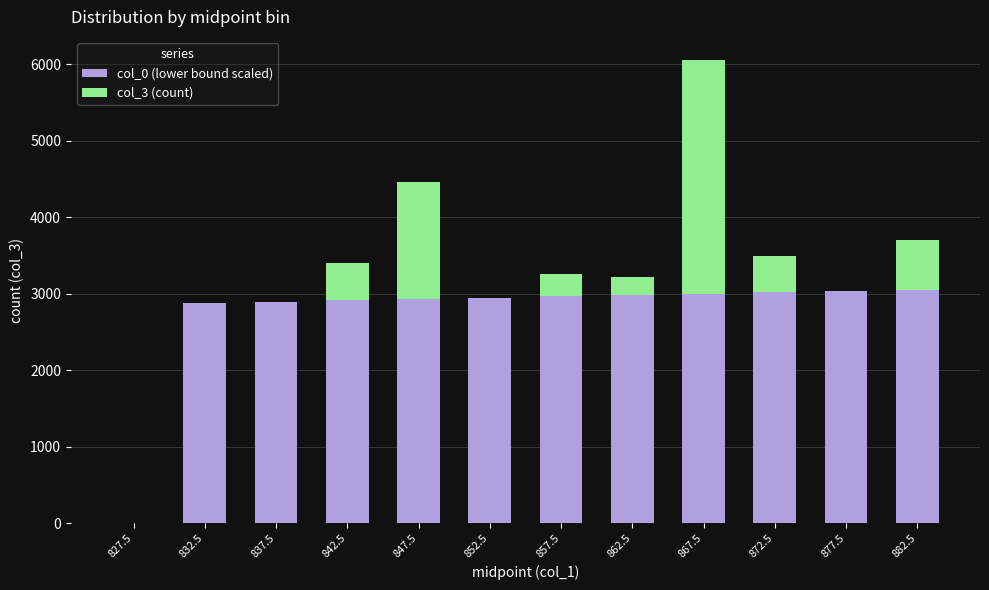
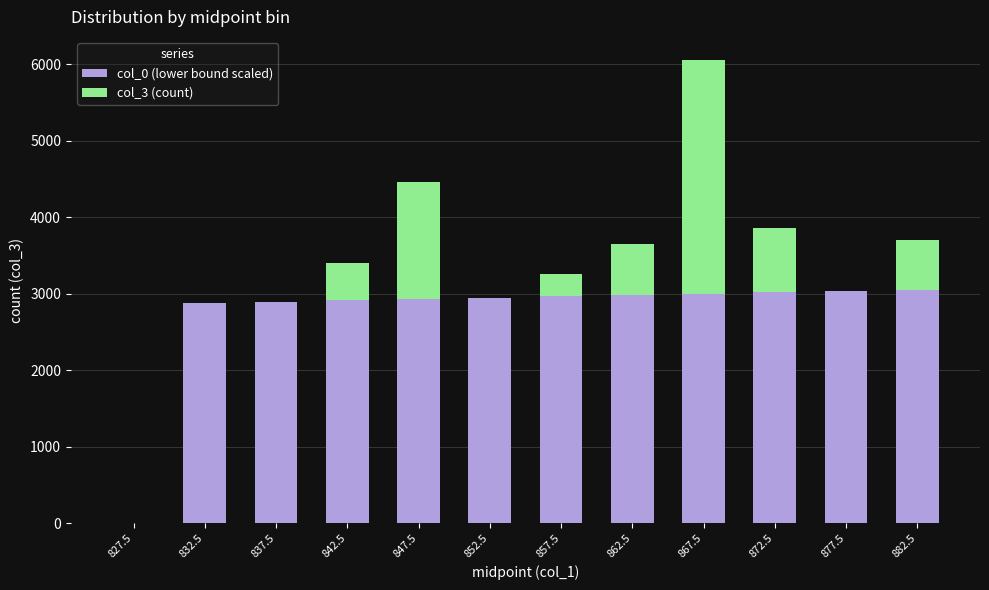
  {
    "col_0 (lower bound scaled)": {
      "827.5": 0,
      "832.5": 2900,
      "837.5": 2900,
      "842.5": 2900,
      "847.5": 2900,
      "852.5": 2900,
      "857.5": 3000,
      "862.5": 3000,
      "867.5": 3000,
      "872.5": 3000,
      "877.5": 3000,
      "882.5": 3100
    },
    "col_3 (count)": {
      "827.5": 0,
      "832.5": 0,
      "837.5": 0,
      "842.5": 500,
      "847.5": 1500,
      "852.5": 0,
      "857.5": 300,
-     "862.5": 200,
+     "862.5": 700,
      "867.5": 3100,
-     "872.5": 500,
+     "872.5": 800,
      "877.5": 0,
      "882.5": 600
    }
  }
